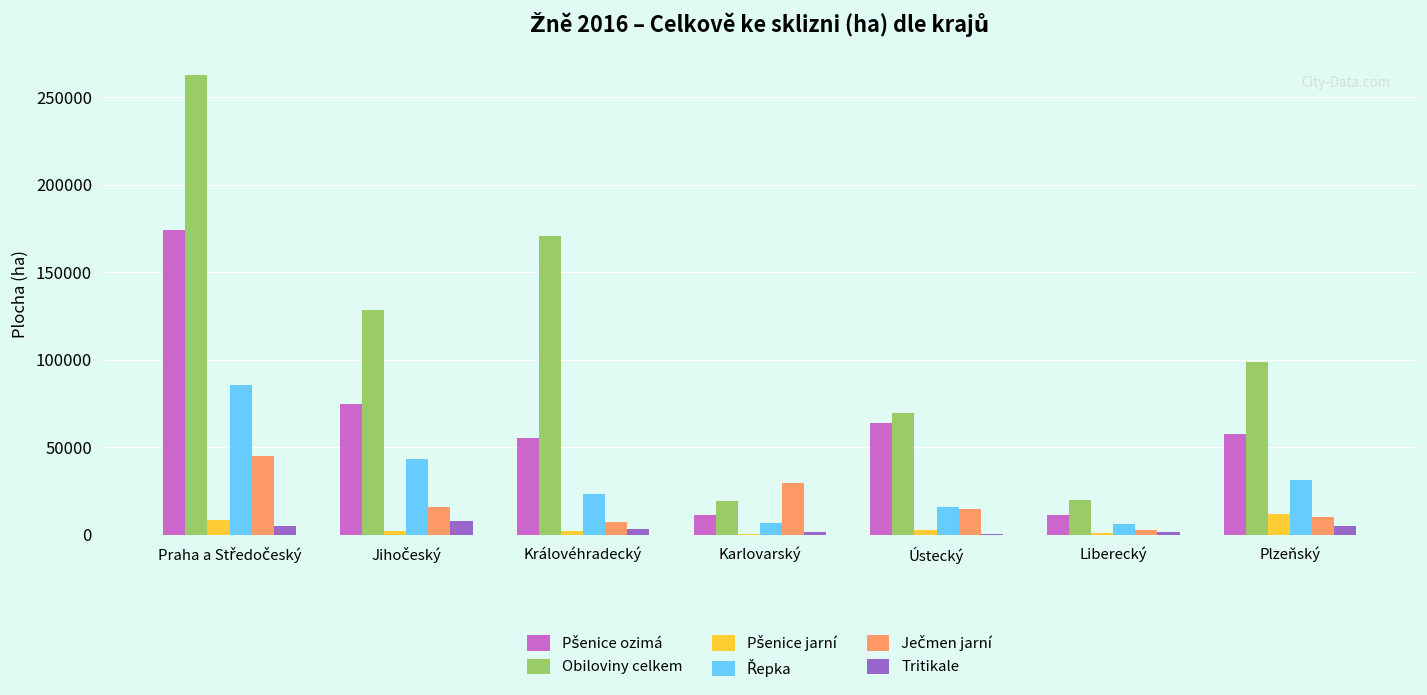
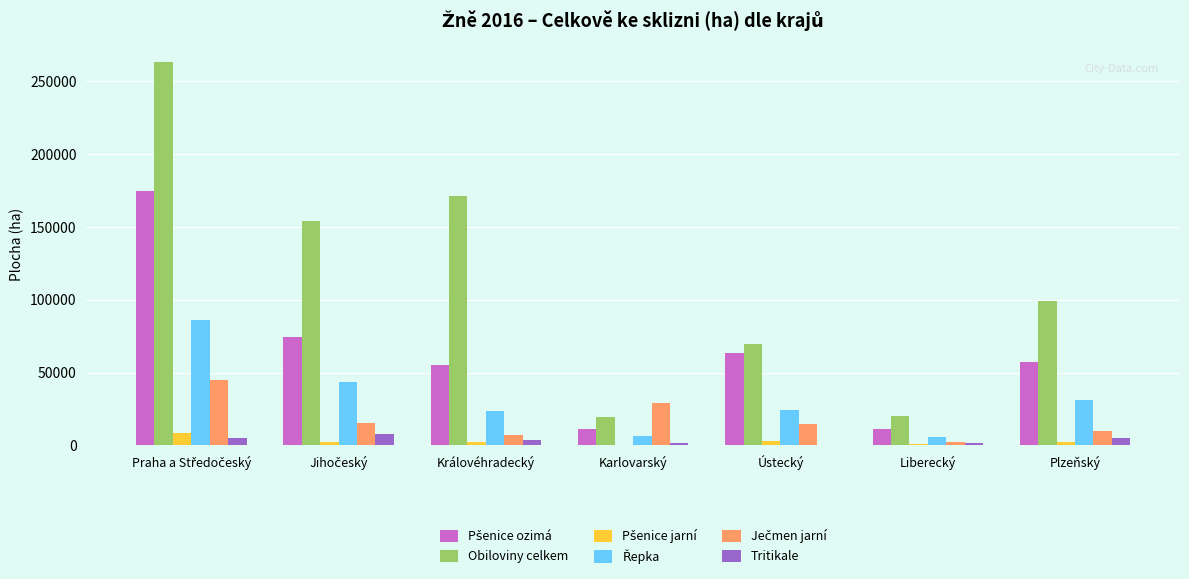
  {
    "Obiloviny celkem": {
      "Praha a Středočeský": 263000,
-     "Jihočeský": 129000,
+     "Jihočeský": 154000,
      "Královéhradecký": 171000,
      "Karlovarský": 19000,
      "Ústecký": 70000,
      "Liberecký": 20000,
      "Plzeňský": 99000
    },
    "Pšenice jarní": {
      "Praha a Středočeský": 9000,
      "Jihočeský": 2000,
      "Královéhradecký": 2000,
      "Ústecký": 3000,
-     "Plzeňský": 12000
+     "Plzeňský": 2000
    },
    "Řepka": {
      "Praha a Středočeský": 86000,
      "Jihočeský": 43000,
      "Královéhradecký": 24000,
      "Karlovarský": 6000,
-     "Ústecký": 16000,
+     "Ústecký": 24000,
      "Liberecký": 6000,
      "Plzeňský": 31000
    },
    "Ječmen jarní": {
      "Praha a Středočeský": 45000,
      "Jihočeský": 16000,
      "Královéhradecký": 7000,
      "Karlovarský": 29000,
      "Ústecký": 15000,
      "Liberecký": 3000,
      "Plzeňský": 10000
    }
  }
